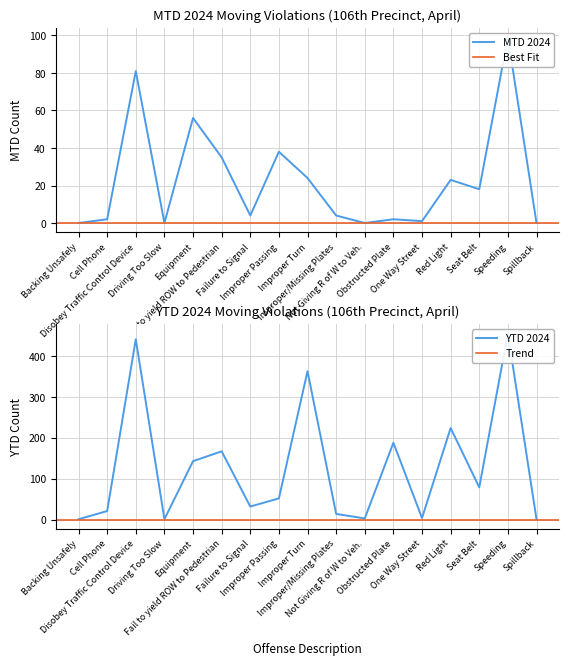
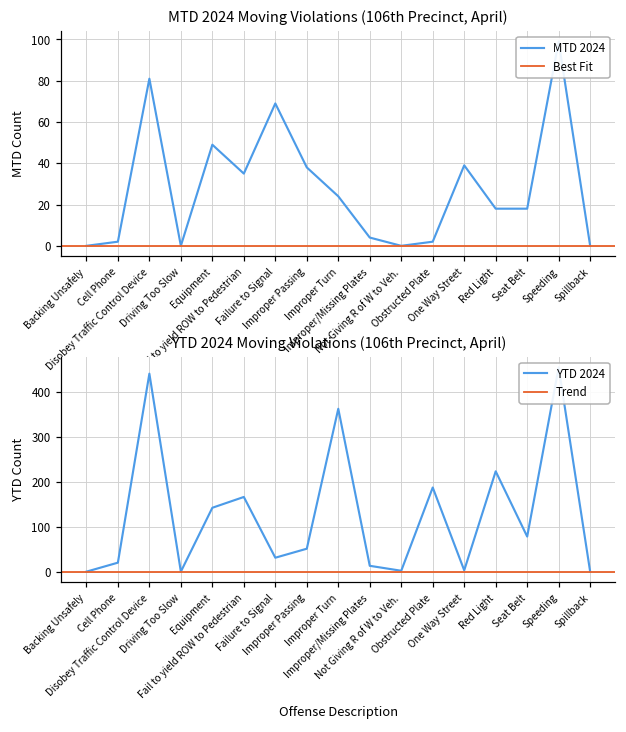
  {
    "MTD 2024 Moving Violations (106th Precinct, April)": {
      "Backing Unsafely": 0,
      "Cell Phone": 2,
      "Disobey Traffic Control Device": 81,
      "Driving Too Slow": 0,
-     "Equipment": 56,
+     "Equipment": 49,
      "Fail to yield ROW to Pedestrian": 35,
-     "Failure to Signal": 4,
+     "Failure to Signal": 69,
      "Improper Passing": 38,
      "Improper Turn": 24,
      "Improper/Missing Plates": 4,
      "Not Giving R of W to Veh.": 0,
      "Obstructed Plate": 2,
-     "One Way Street": 1,
-     "Red Light": 23,
+     "One Way Street": 39,
+     "Red Light": 18,
      "Seat Belt": 18,
      "Spillback": 0
    },
    "YTD 2024 Moving Violations (106th Precinct, April)": {
      "Backing Unsafely": 0,
      "Cell Phone": 20,
      "Disobey Traffic Control Device": 440,
      "Driving Too Slow": 0,
      "Equipment": 140,
      "Fail to yield ROW to Pedestrian": 170,
      "Failure to Signal": 30,
      "Improper Passing": 50,
      "Improper Turn": 360,
      "Improper/Missing Plates": 10,
      "Not Giving R of W to Veh.": 0,
      "Obstructed Plate": 190,
      "One Way Street": 0,
      "Red Light": 220,
      "Seat Belt": 80,
      "Spillback": 0
    }
  }
